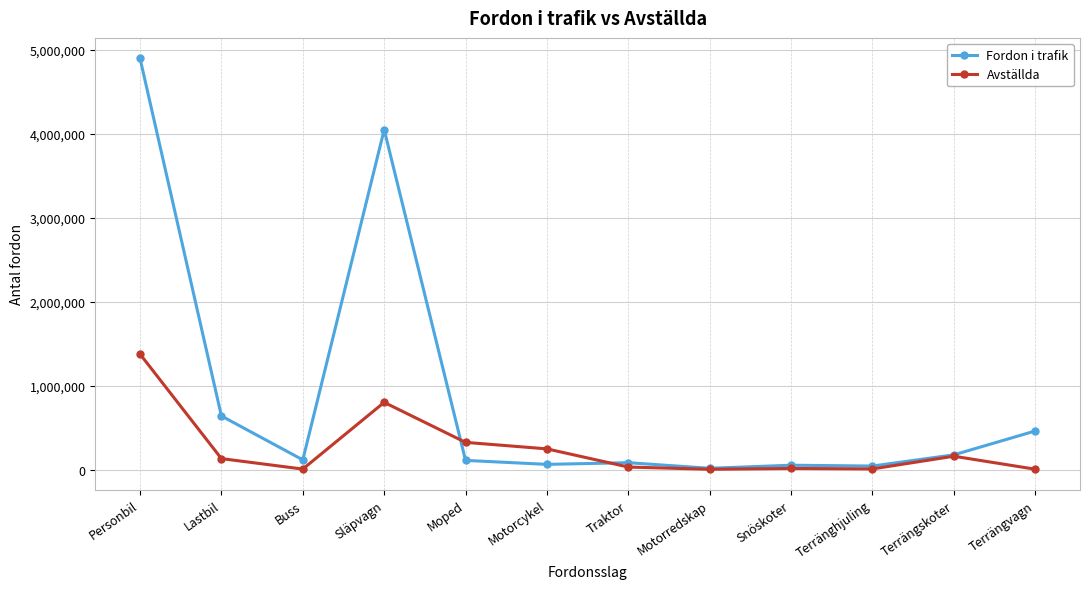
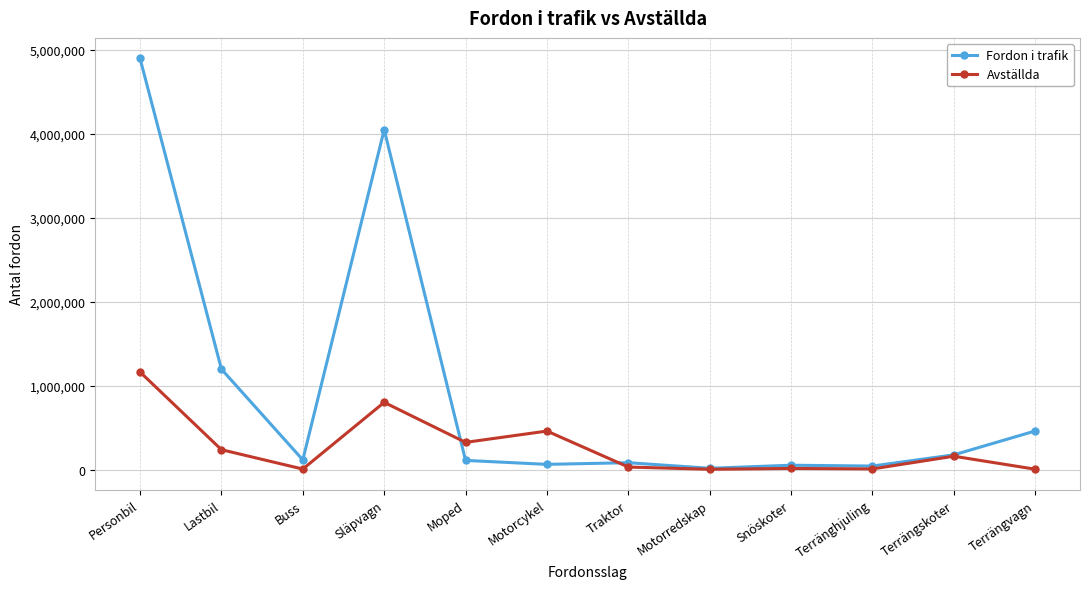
  {
    "Fordon i trafik": {
      "Personbil": "4,900,000",
-     "Lastbil": "600,000",
+     "Lastbil": "1,200,000",
      "Buss": "100,000",
      "Släpvagn": "4,000,000",
      "Moped": "100,000",
      "Motorcykel": "100,000",
      "Traktor": "100,000",
      "Snöskoter": "100,000",
      "Terränghjuling": "0",
      "Terrängvagn": "500,000"
    },
    "Avställda": {
-     "Personbil": "1,400,000",
-     "Lastbil": "100,000",
+     "Personbil": "1,200,000",
+     "Lastbil": "200,000",
      "Buss": "0",
      "Släpvagn": "800,000",
      "Moped": "300,000",
-     "Motorcykel": "200,000",
+     "Motorcykel": "500,000",
      "Traktor": "0",
      "Snöskoter": "0",
      "Terränghjuling": "0",
      "Terrängvagn": "0"
    }
  }
